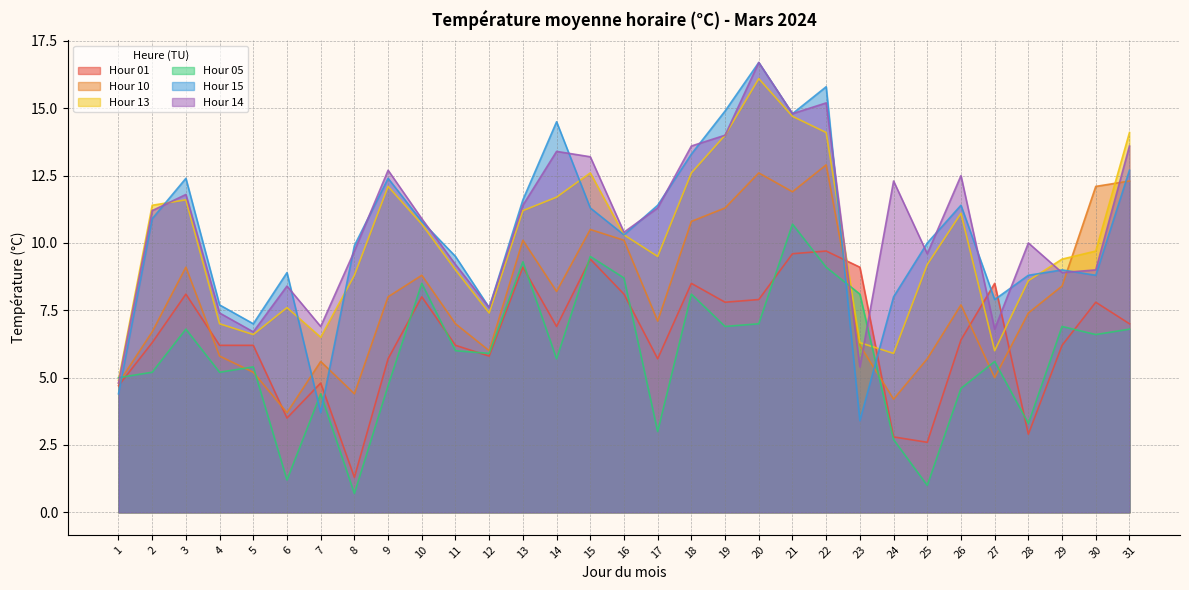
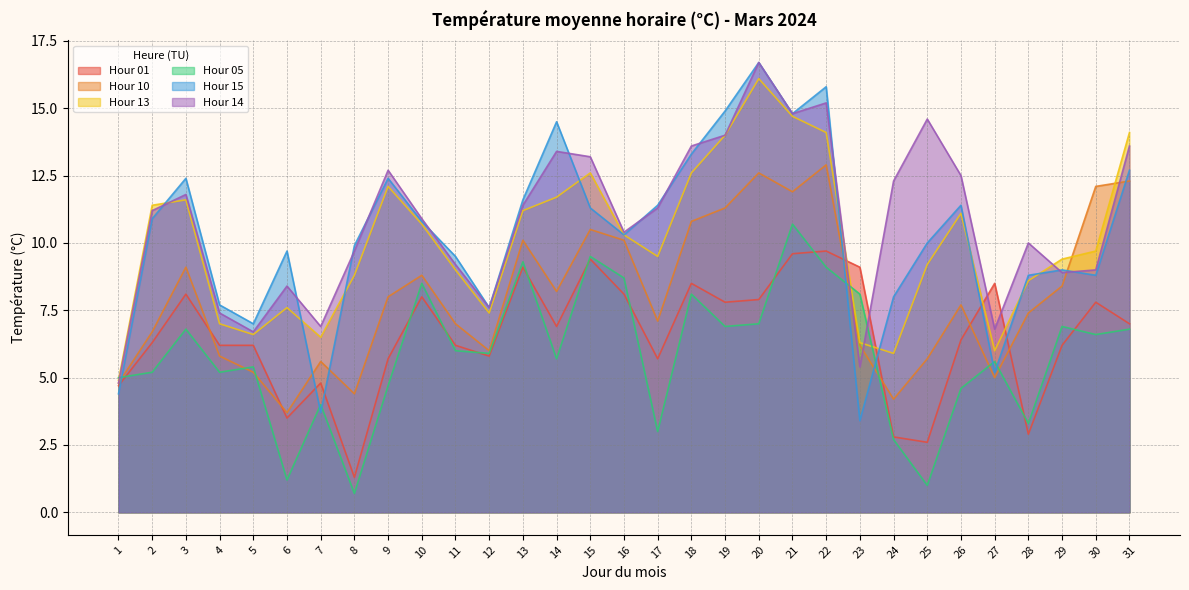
  {
    "Hour 05": {
      "1": 5.0,
      "2": 5.2,
      "3": 6.8,
      "4": 5.2,
      "5": 5.4,
      "6": 1.2,
-     "7": 4.4,
+     "7": 4.0,
      "8": 0.7,
      "9": 4.7,
      "10": 8.5,
      "11": 6.0,
      "12": 5.9,
      "13": 9.3,
      "14": 5.7,
      "15": 9.5,
      "16": 8.7,
      "17": 3.0,
      "18": 8.1,
      "19": 6.9,
      "20": 7.0,
      "21": 10.7,
      "22": 9.1,
      "23": 8.1,
      "24": 2.7,
      "25": 1.0,
      "26": 4.6,
      "27": 5.6,
      "28": 3.3,
      "29": 6.9,
      "30": 6.6,
      "31": 6.8
    },
    "Hour 15": {
      "1": 4.4,
      "2": 10.9,
      "3": 12.4,
      "4": 7.7,
      "5": 7.0,
-     "6": 8.9,
+     "6": 9.7,
      "7": 3.7,
      "8": 9.9,
      "9": 12.4,
      "10": 10.8,
      "11": 9.5,
      "13": 11.6,
      "14": 14.5,
      "15": 11.3,
      "17": 11.4,
      "18": 13.3,
      "19": 14.9,
      "22": 15.8,
      "23": 3.4,
      "24": 8.0,
      "25": 10.0,
      "26": 11.4,
-     "27": 7.9,
+     "27": 5.2,
      "28": 8.8,
      "29": 9.0,
      "30": 8.8,
      "31": 12.7
    },
    "Hour 14": {
      "2": 11.2,
      "3": 11.8,
      "4": 7.4,
      "5": 6.7,
      "6": 8.4,
      "7": 6.9,
      "8": 9.7,
      "9": 12.7,
      "10": 10.9,
      "11": 9.2,
      "13": 11.4,
      "14": 13.4,
      "15": 13.2,
      "16": 10.4,
      "17": 11.3,
      "18": 13.6,
      "22": 15.2,
      "23": 5.4,
      "24": 12.3,
-     "25": 9.6,
+     "25": 14.6,
      "26": 12.5,
      "27": 6.8,
      "28": 10.0,
      "29": 8.9,
      "30": 9.0,
      "31": 13.6
    }
  }
